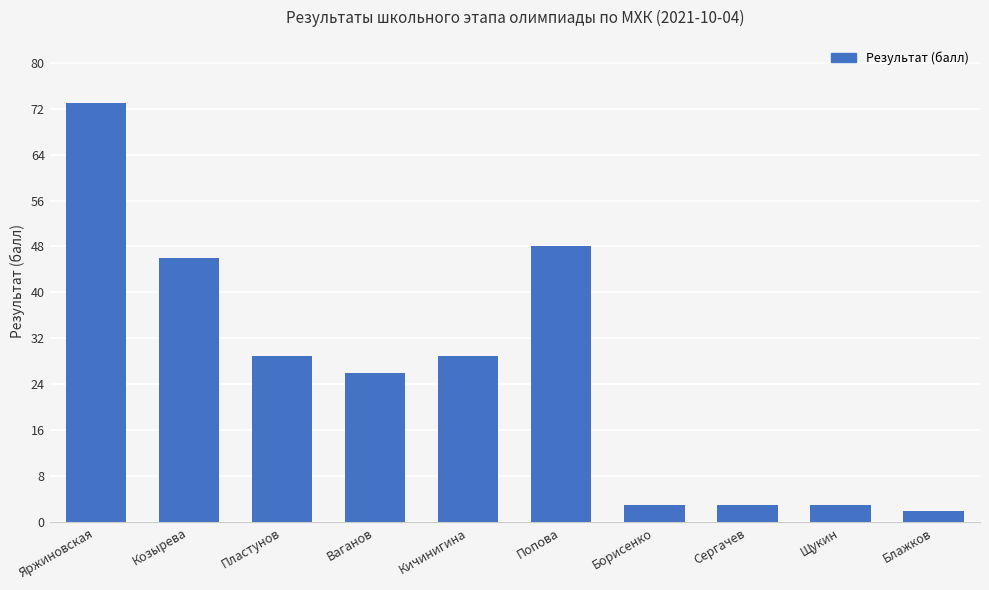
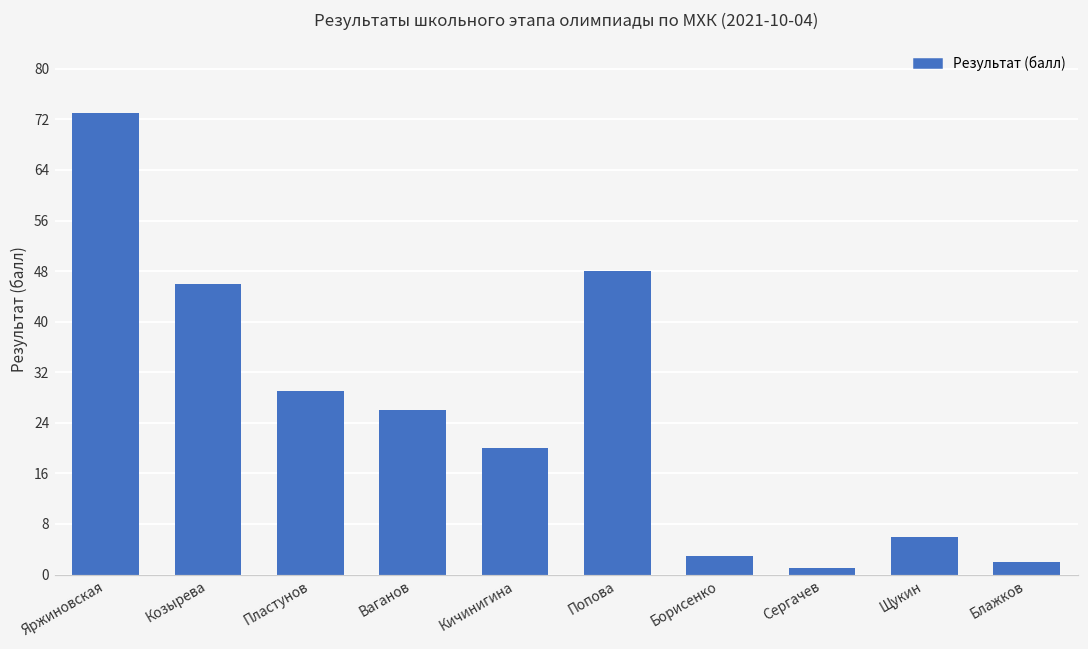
  {
    "Яржиновская": 73,
    "Козырева": 46,
    "Пластунов": 29,
    "Ваганов": 26,
-   "Кичинигина": 29,
+   "Кичинигина": 20,
    "Попова": 48,
    "Борисенко": 3,
-   "Сергачев": 3,
-   "Щукин": 3,
+   "Сергачев": 1,
+   "Щукин": 6,
    "Блажков": 2
  }
